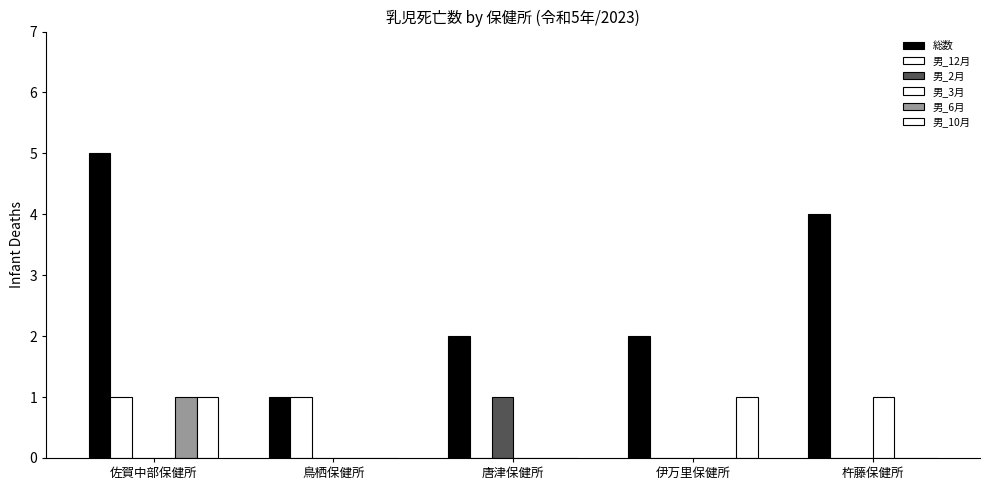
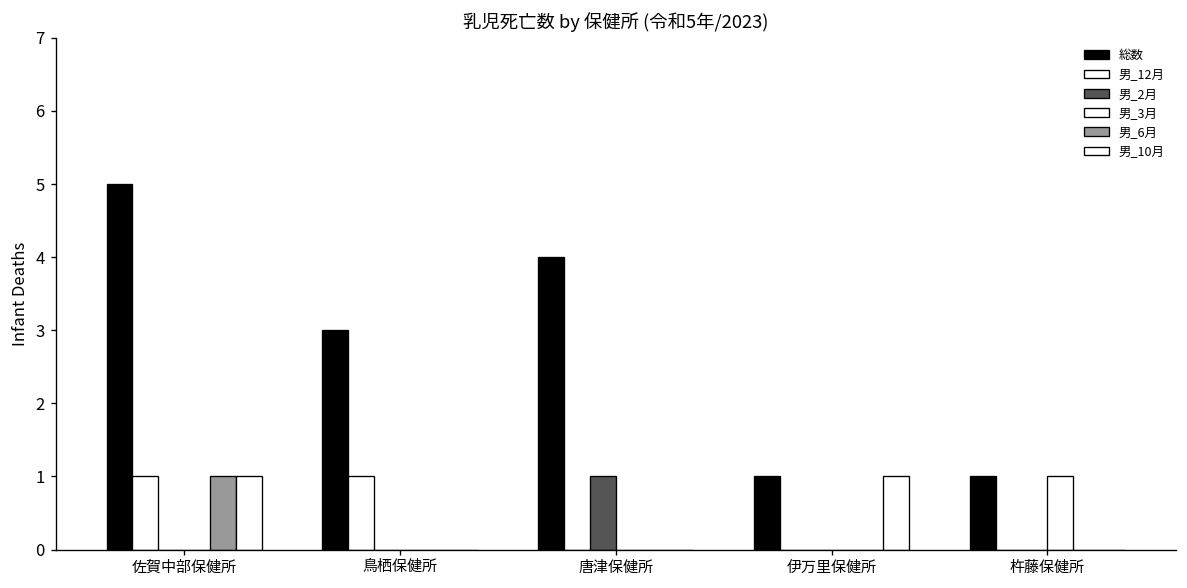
  {
    "総数": {
      "佐賀中部保健所": 5,
-     "鳥栖保健所": 1,
-     "唐津保健所": 2,
-     "伊万里保健所": 2,
-     "杵藤保健所": 4
+     "鳥栖保健所": 3,
+     "唐津保健所": 4,
+     "伊万里保健所": 1,
+     "杵藤保健所": 1
    },
    "男_2月": {
      "佐賀中部保健所": 0,
      "鳥栖保健所": 0,
      "唐津保健所": 1,
      "伊万里保健所": 0,
      "杵藤保健所": 0
    },
    "男_6月": {
      "佐賀中部保健所": 1,
      "鳥栖保健所": 0,
      "唐津保健所": 0,
      "伊万里保健所": 0,
      "杵藤保健所": 0
    }
  }
